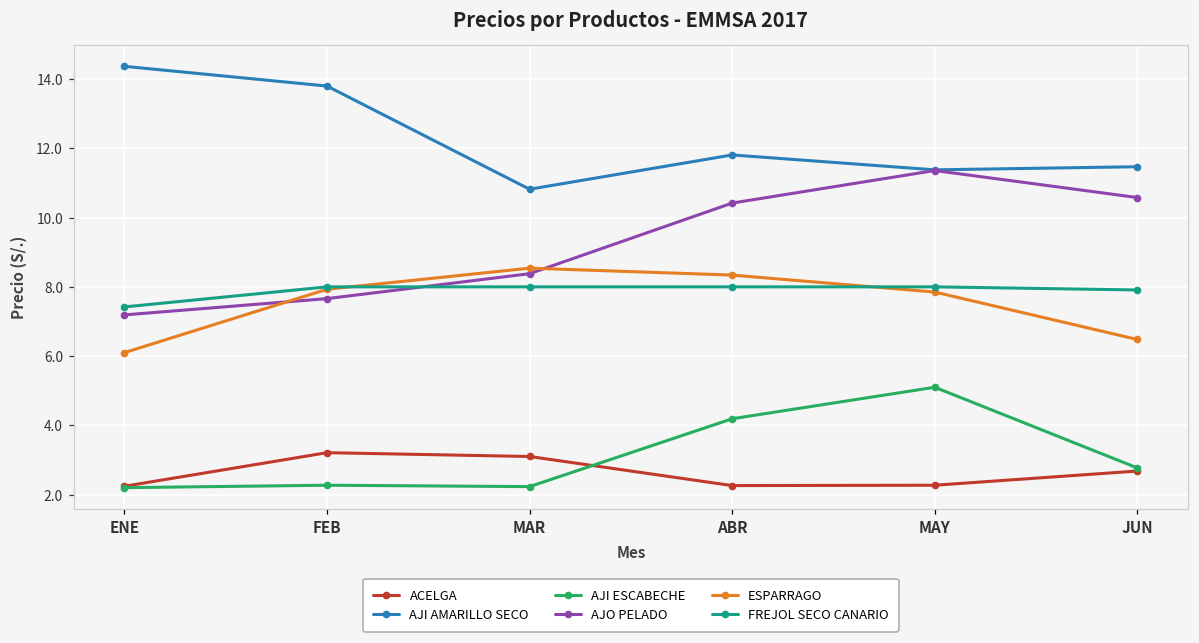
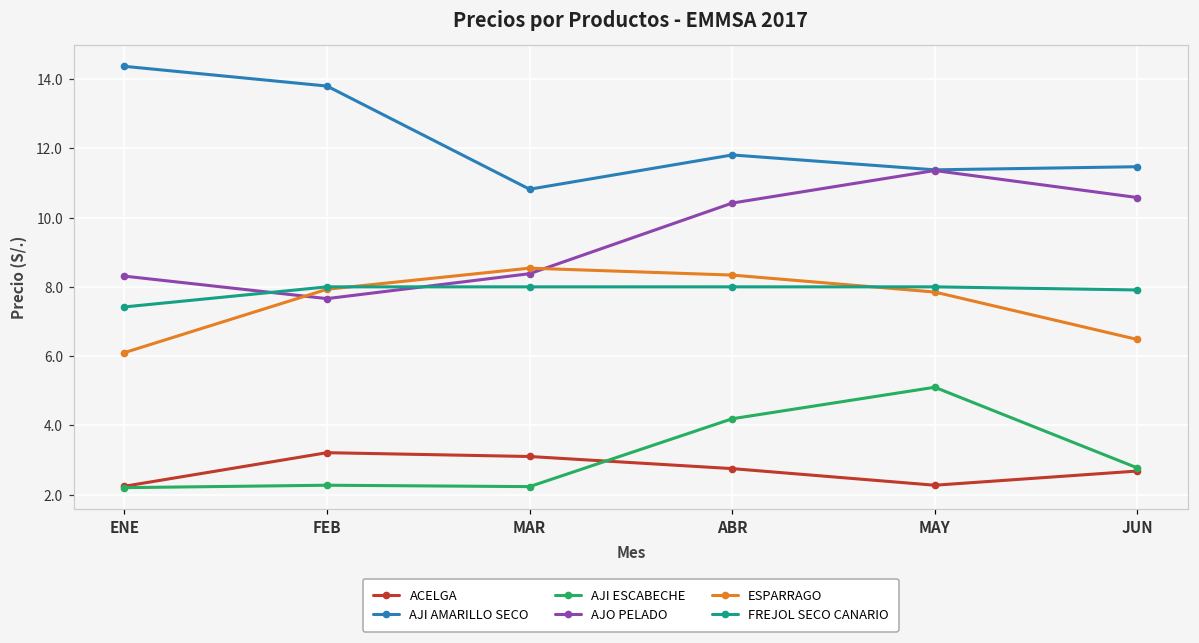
  {
    "ACELGA": {
      "FEB": 3.2,
      "MAR": 3.1,
-     "ABR": 2.3,
+     "ABR": 2.8,
      "MAY": 2.3,
      "JUN": 2.7
    },
    "AJI AMARILLO SECO": {
      "ENE": 14.4,
      "FEB": 13.8,
      "MAR": 10.8,
      "ABR": 11.8,
      "JUN": 11.5
    },
    "AJO PELADO": {
-     "ENE": 7.2,
+     "ENE": 8.3,
      "FEB": 7.7,
      "MAR": 8.4,
      "ABR": 10.4,
      "JUN": 10.6
    },
    "ESPARRAGO": {
      "ENE": 6.1,
      "MAR": 8.5,
      "ABR": 8.3,
      "MAY": 7.9,
      "JUN": 6.5
    }
  }
